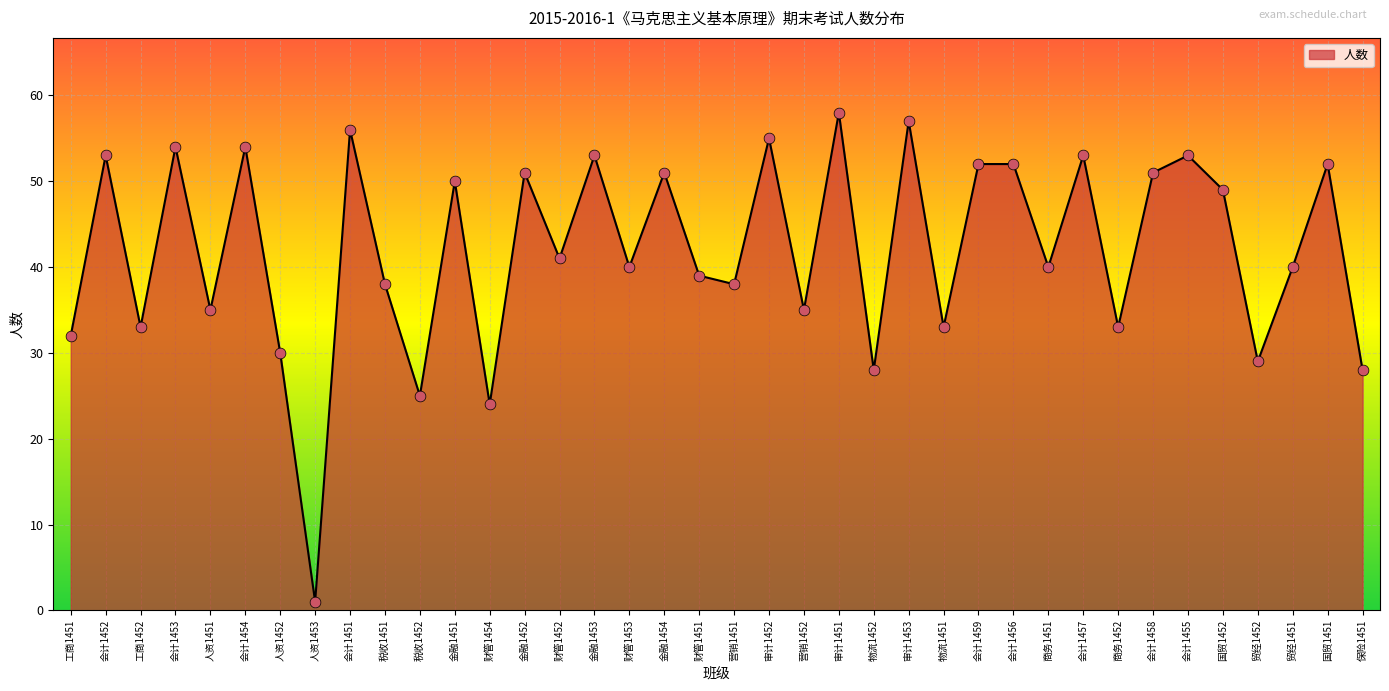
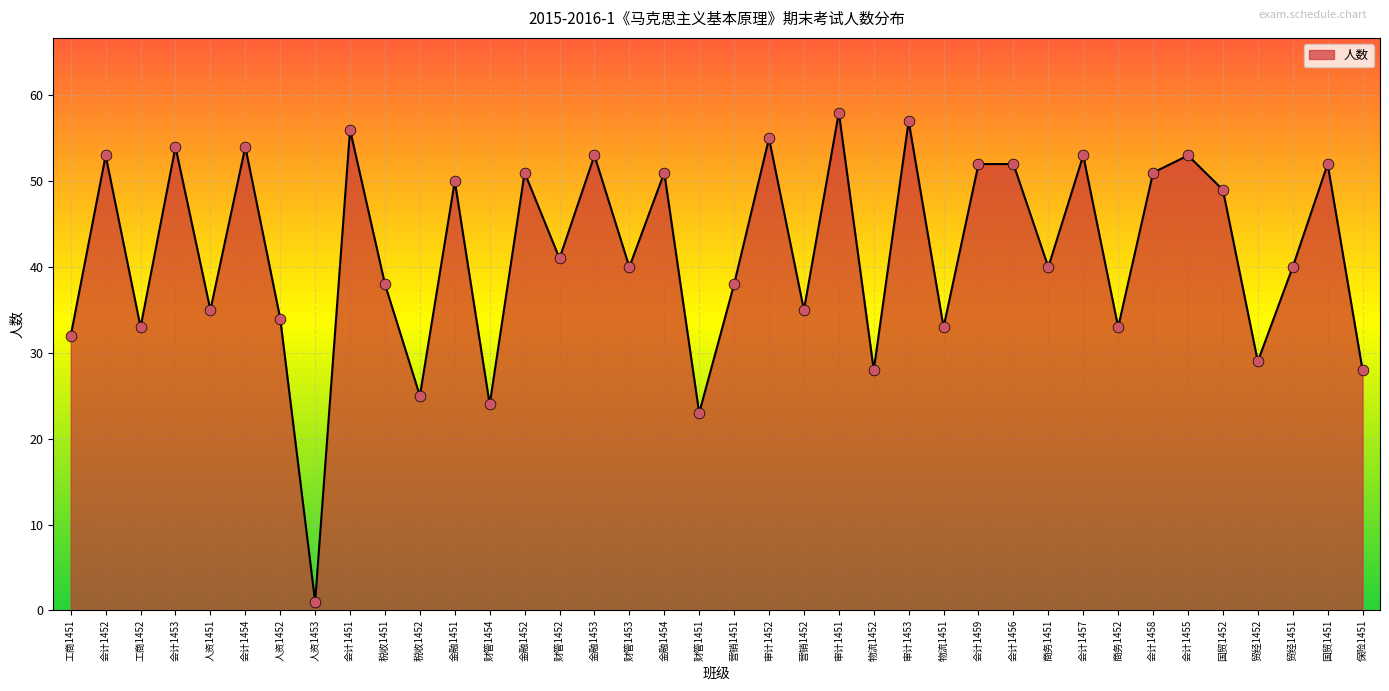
  {
    "工商1451": 32,
    "会计1452": 53,
    "工商1452": 33,
    "会计1453": 54,
    "人资1451": 35,
    "会计1454": 54,
-   "人资1452": 30,
+   "人资1452": 34,
    "人资1453": 1,
    "会计1451": 56,
    "税收1451": 38,
    "税收1452": 25,
    "金融1451": 50,
    "财管1454": 24,
    "金融1452": 51,
    "财管1452": 41,
    "金融1453": 53,
    "财管1453": 40,
    "金融1454": 51,
-   "财管1451": 39,
+   "财管1451": 23,
    "营销1451": 38,
    "审计1452": 55,
    "营销1452": 35,
    "审计1451": 58,
    "物流1452": 28,
    "审计1453": 57,
    "物流1451": 33,
    "会计1459": 52,
    "会计1456": 52,
    "商务1451": 40,
    "会计1457": 53,
    "商务1452": 33,
    "会计1458": 51,
    "会计1455": 53,
    "国贸1452": 49,
    "贸经1452": 29,
    "贸经1451": 40,
    "国贸1451": 52,
    "保险1451": 28
  }
